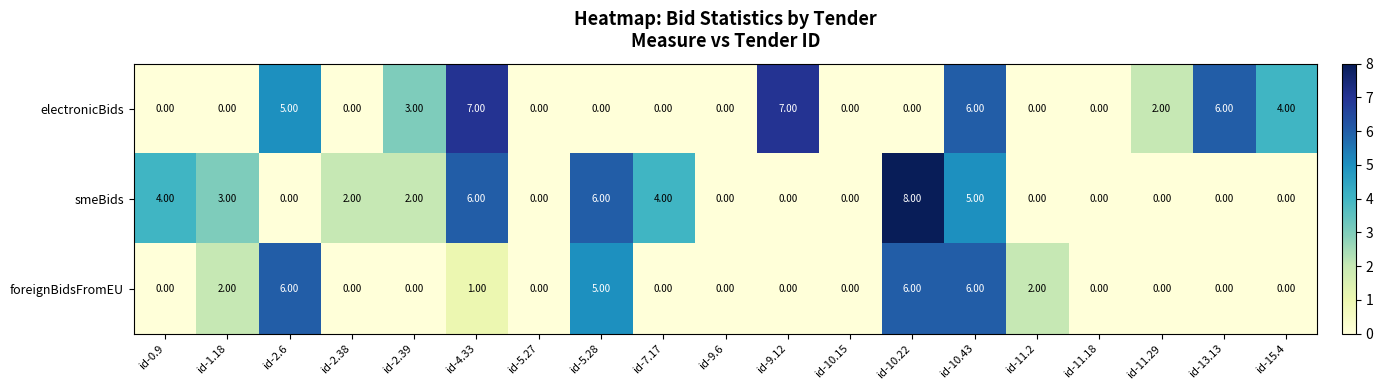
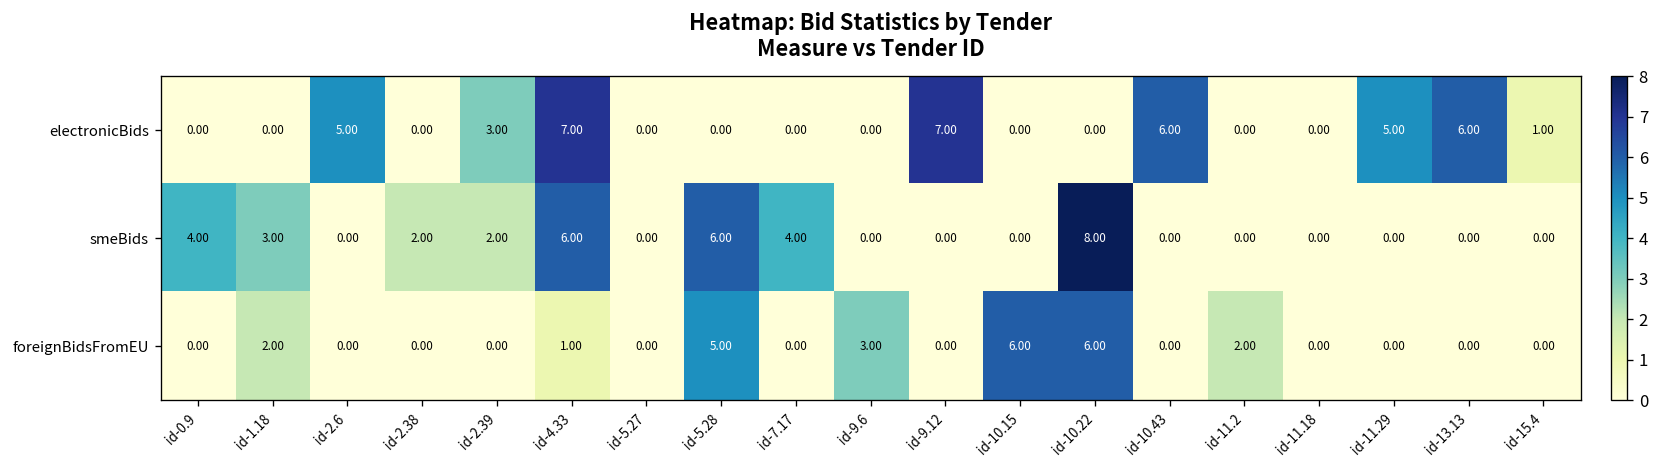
  {
    "electronicBids": {
      "id-0.9": 0.00,
      "id-1.18": 0.00,
      "id-2.6": 5.00,
      "id-2.38": 0.00,
      "id-2.39": 3.00,
      "id-4.33": 7.00,
      "id-5.27": 0.00,
      "id-5.28": 0.00,
      "id-7.17": 0.00,
      "id-9.6": 0.00,
      "id-9.12": 7.00,
      "id-10.15": 0.00,
      "id-10.22": 0.00,
      "id-10.43": 6.00,
      "id-11.2": 0.00,
      "id-11.18": 0.00,
-     "id-11.29": 2.00,
+     "id-11.29": 5.00,
      "id-13.13": 6.00,
-     "id-15.4": 4.00
+     "id-15.4": 1.00
    },
    "smeBids": {
      "id-0.9": 4.00,
      "id-1.18": 3.00,
      "id-2.6": 0.00,
      "id-2.38": 2.00,
      "id-2.39": 2.00,
      "id-4.33": 6.00,
      "id-5.27": 0.00,
      "id-5.28": 6.00,
      "id-7.17": 4.00,
      "id-9.6": 0.00,
      "id-9.12": 0.00,
      "id-10.15": 0.00,
      "id-10.22": 8.00,
-     "id-10.43": 5.00,
+     "id-10.43": 0.00,
      "id-11.2": 0.00,
      "id-11.18": 0.00,
      "id-11.29": 0.00,
      "id-13.13": 0.00,
      "id-15.4": 0.00
    },
    "foreignBidsFromEU": {
      "id-0.9": 0.00,
      "id-1.18": 2.00,
-     "id-2.6": 6.00,
+     "id-2.6": 0.00,
      "id-2.38": 0.00,
      "id-2.39": 0.00,
      "id-4.33": 1.00,
      "id-5.27": 0.00,
      "id-5.28": 5.00,
      "id-7.17": 0.00,
-     "id-9.6": 0.00,
+     "id-9.6": 3.00,
      "id-9.12": 0.00,
-     "id-10.15": 0.00,
+     "id-10.15": 6.00,
      "id-10.22": 6.00,
-     "id-10.43": 6.00,
+     "id-10.43": 0.00,
      "id-11.2": 2.00,
      "id-11.18": 0.00,
      "id-11.29": 0.00,
      "id-13.13": 0.00,
      "id-15.4": 0.00
    }
  }
